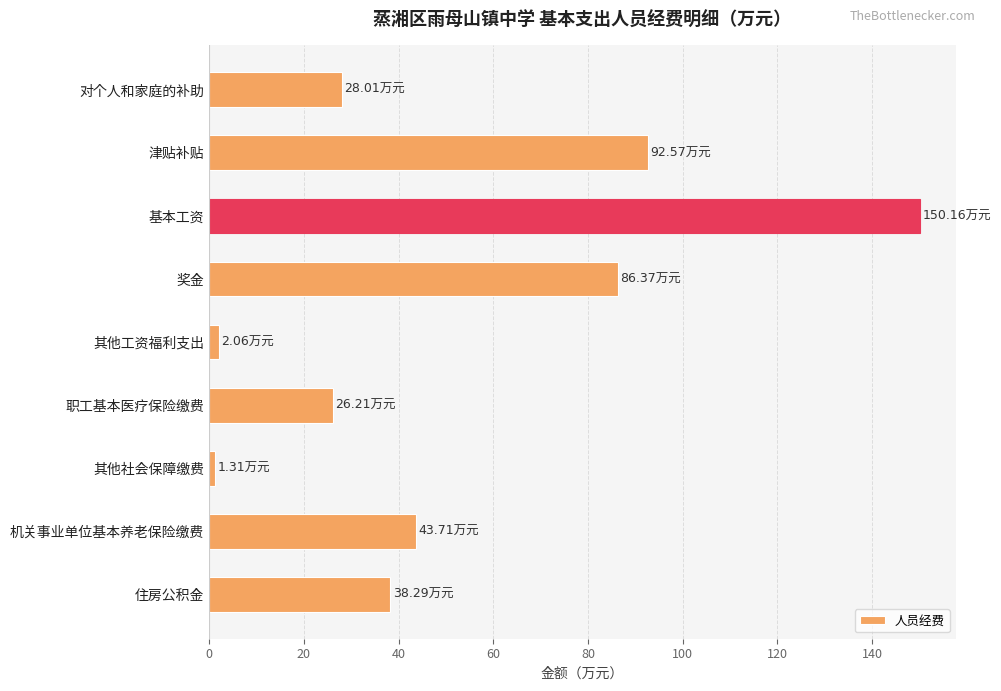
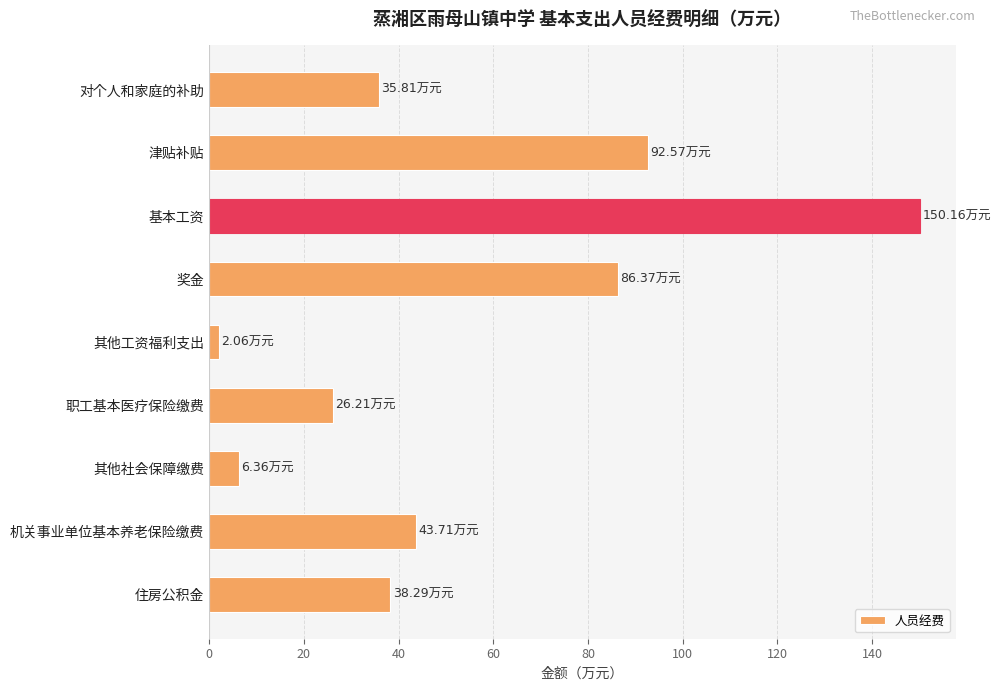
  {
-   "对个人和家庭的补助": 28.01,
+   "对个人和家庭的补助": 35.81,
    "津贴补贴": 92.57,
    "基本工资": 150.16,
    "奖金": 86.37,
    "其他工资福利支出": 2.06,
    "职工基本医疗保险缴费": 26.21,
-   "其他社会保障缴费": 1.31,
+   "其他社会保障缴费": 6.36,
    "机关事业单位基本养老保险缴费": 43.71,
    "住房公积金": 38.29
  }
